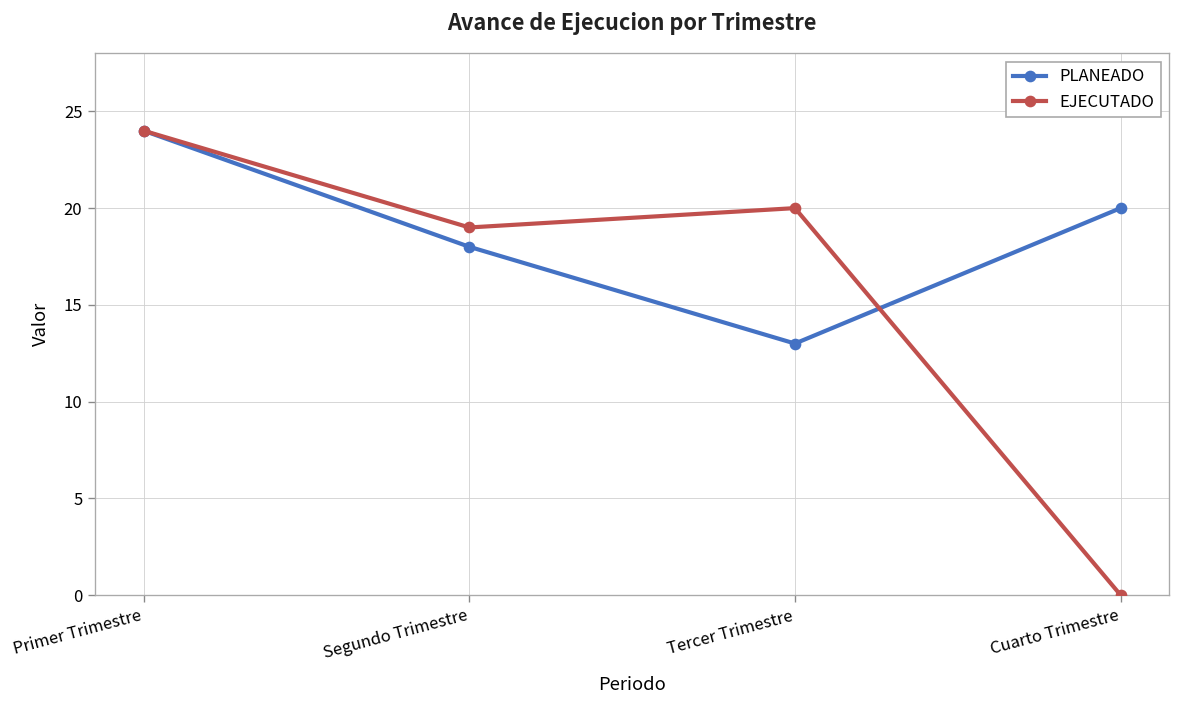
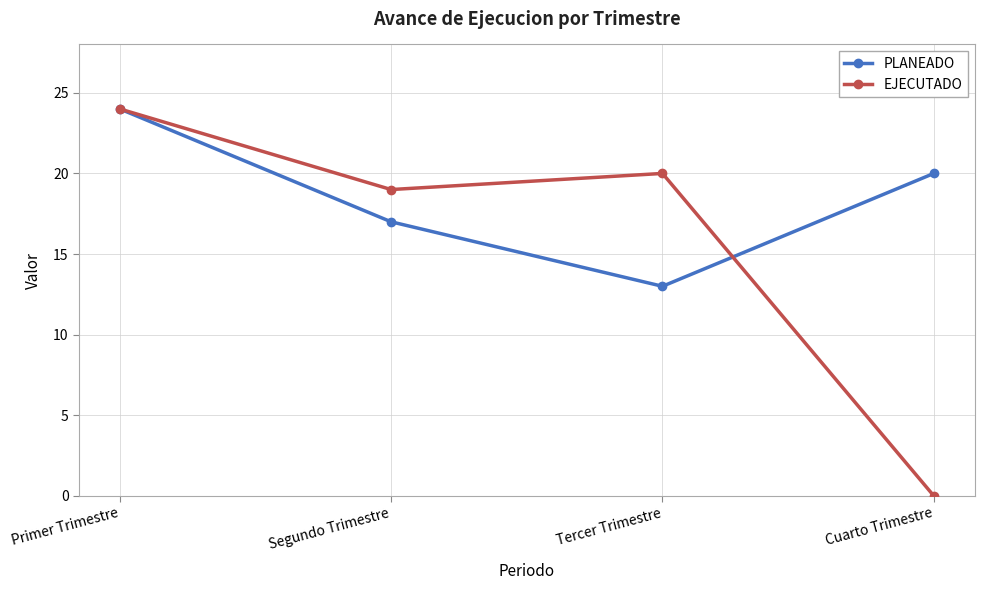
  {
    "PLANEADO": {
-     "Segundo Trimestre": 18,
+     "Segundo Trimestre": 17,
      "Tercer Trimestre": 13,
      "Cuarto Trimestre": 20
    },
    "EJECUTADO": {
      "Segundo Trimestre": 19,
      "Tercer Trimestre": 20,
      "Cuarto Trimestre": 0
    }
  }
